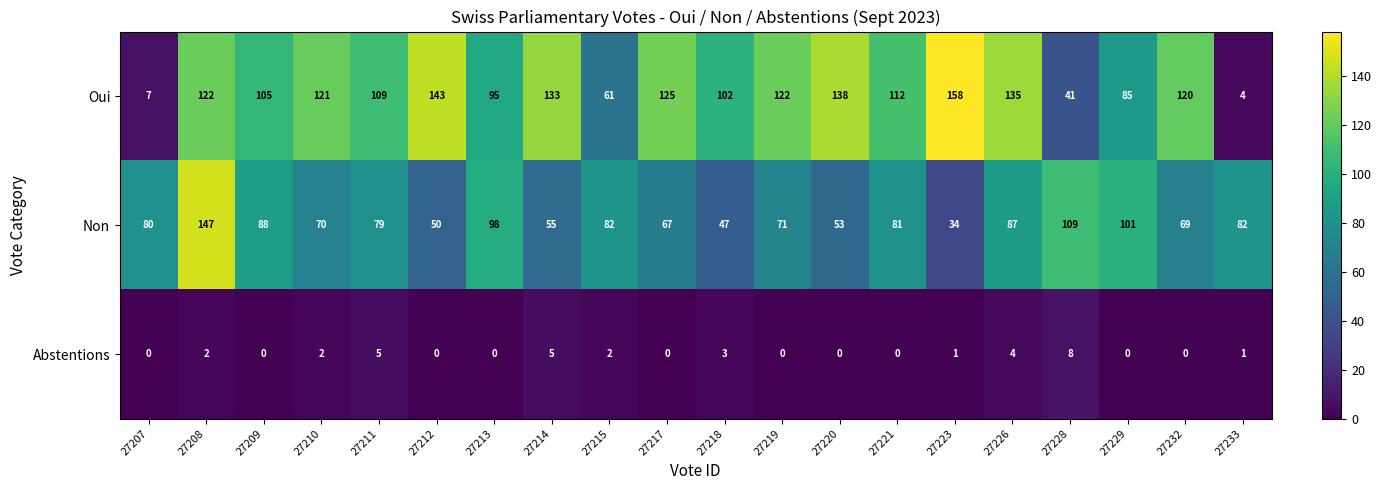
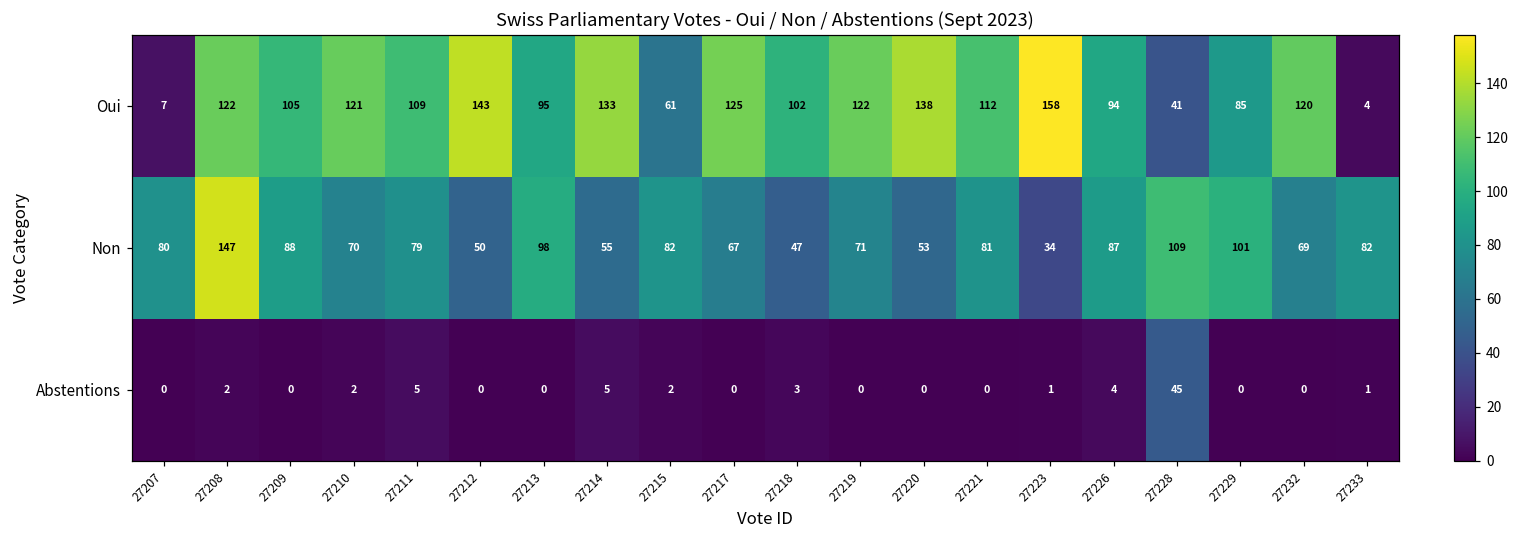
  {
    "Oui": {
      "27207": 7,
      "27208": 122,
      "27209": 105,
      "27210": 121,
      "27211": 109,
      "27212": 143,
      "27213": 95,
      "27214": 133,
      "27215": 61,
      "27217": 125,
      "27218": 102,
      "27219": 122,
      "27220": 138,
      "27221": 112,
      "27223": 158,
-     "27226": 135,
+     "27226": 94,
      "27228": 41,
      "27229": 85,
      "27232": 120,
      "27233": 4
    },
    "Non": {
      "27207": 80,
      "27208": 147,
      "27209": 88,
      "27210": 70,
      "27211": 79,
      "27212": 50,
      "27213": 98,
      "27214": 55,
      "27215": 82,
      "27217": 67,
      "27218": 47,
      "27219": 71,
      "27220": 53,
      "27221": 81,
      "27223": 34,
      "27226": 87,
      "27228": 109,
      "27229": 101,
      "27232": 69,
      "27233": 82
    },
    "Abstentions": {
      "27207": 0,
      "27208": 2,
      "27209": 0,
      "27210": 2,
      "27211": 5,
      "27212": 0,
      "27213": 0,
      "27214": 5,
      "27215": 2,
      "27217": 0,
      "27218": 3,
      "27219": 0,
      "27220": 0,
      "27221": 0,
      "27223": 1,
      "27226": 4,
-     "27228": 8,
+     "27228": 45,
      "27229": 0,
      "27232": 0,
      "27233": 1
    }
  }
